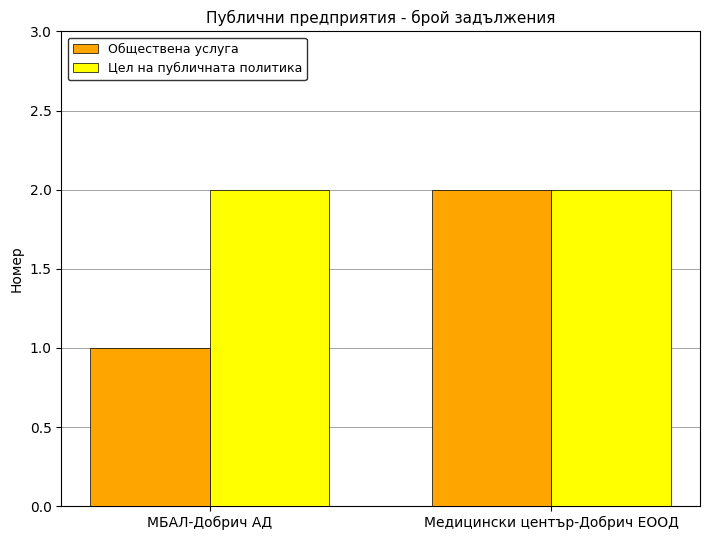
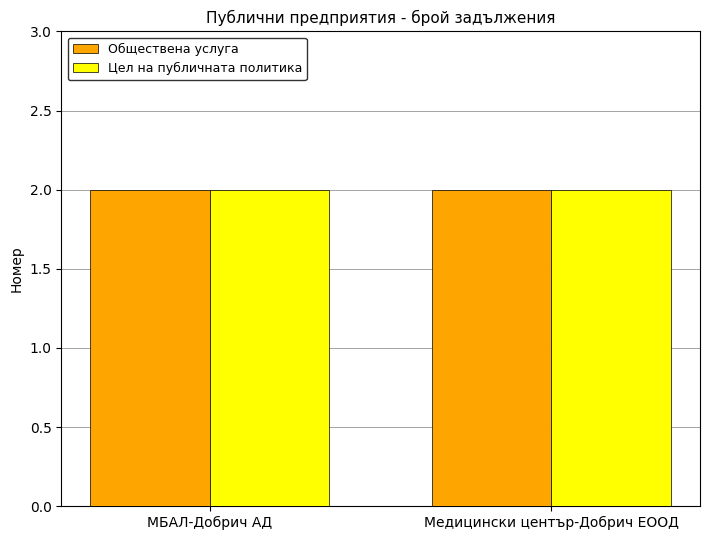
  {
    "Обществена услуга": {
-     "МБАЛ-Добрич АД": 1,
+     "МБАЛ-Добрич АД": 2,
      "Медицински център-Добрич ЕООД": 2
    },
    "Цел на публичната политика": {
      "МБАЛ-Добрич АД": 2,
      "Медицински център-Добрич ЕООД": 2
    }
  }
